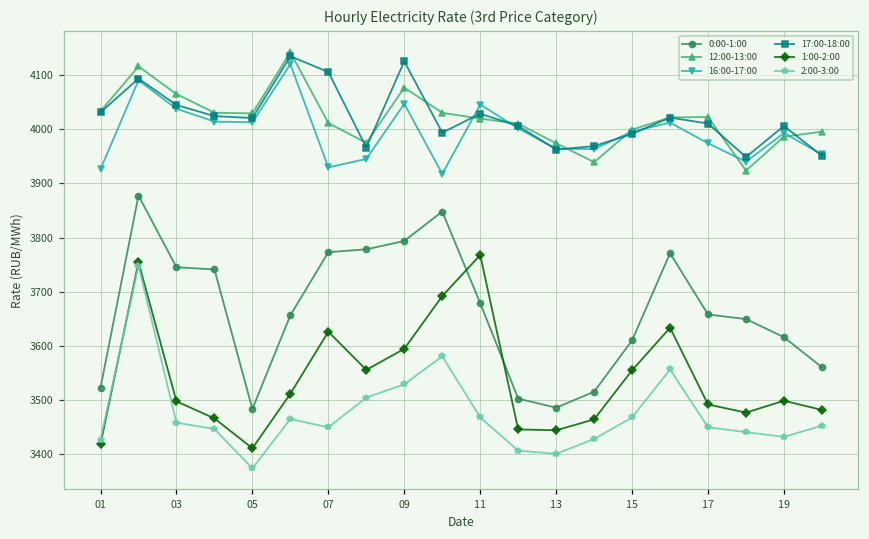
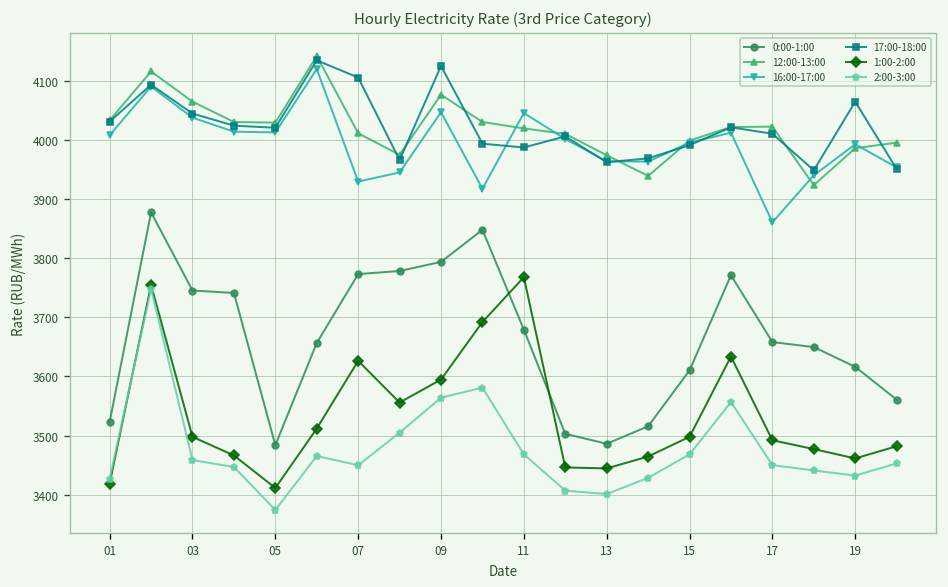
  {
    "16:00-17:00": {
-     "01": 3930,
+     "01": 4010,
      "03": 4040,
      "05": 4010,
      "07": 3930,
      "09": 4050,
      "11": 4050,
-     "17": 3970,
+     "17": 3860,
      "19": 3990
    },
    "17:00-18:00": {
      "03": 4040,
      "05": 4020,
      "07": 4110,
      "09": 4130,
-     "11": 4030,
+     "11": 3990,
      "17": 4010,
-     "19": 4010
+     "19": 4060
    },
    "1:00-2:00": {
      "01": 3420,
      "03": 3500,
      "05": 3410,
      "07": 3630,
      "09": 3590,
      "11": 3770,
      "13": 3440,
-     "15": 3560,
+     "15": 3500,
      "17": 3490,
-     "19": 3500
+     "19": 3460
    },
    "2:00-3:00": {
      "01": 3430,
      "03": 3460,
      "05": 3370,
      "07": 3450,
-     "09": 3530,
+     "09": 3560,
      "11": 3470,
      "13": 3400,
      "15": 3470,
      "17": 3450,
      "19": 3430
    }
  }
